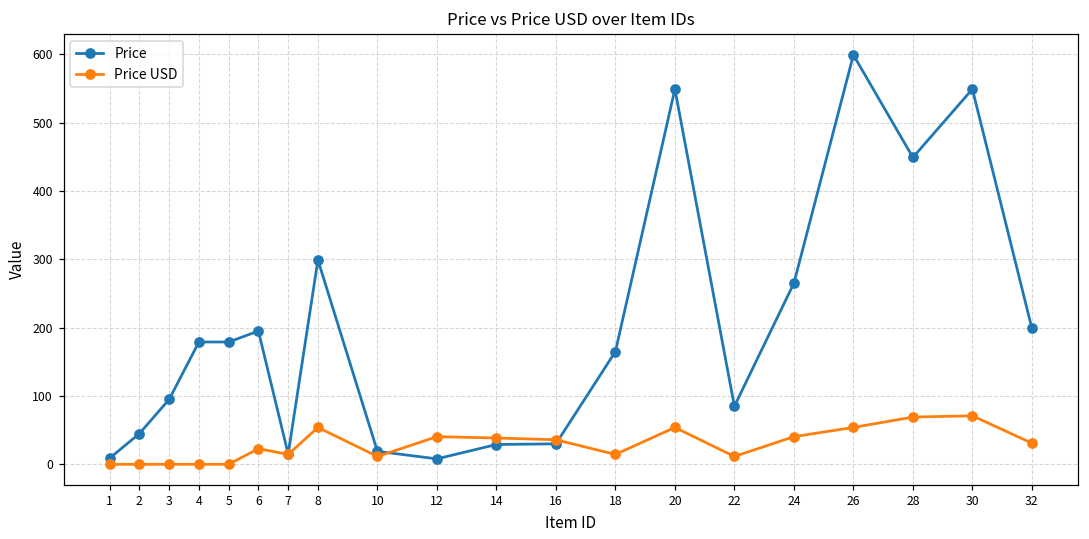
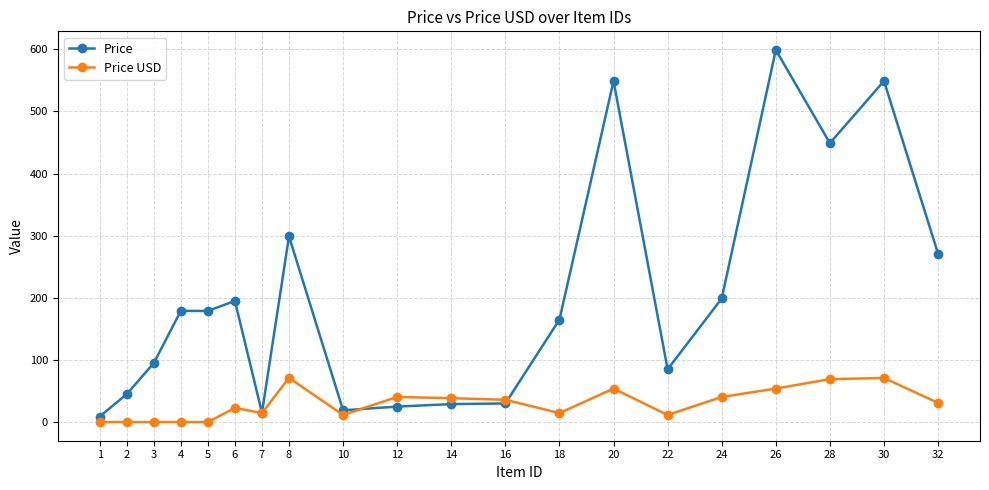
  {
    "Price": {
      "1": 10,
      "2": 50,
      "3": 100,
      "4": 180,
      "5": 180,
      "6": 200,
      "8": 300,
      "10": 20,
-     "12": 10,
+     "12": 30,
      "14": 30,
      "16": 30,
      "18": 170,
      "20": 550,
      "22": 90,
-     "24": 270,
+     "24": 200,
      "26": 600,
      "28": 450,
      "30": 550,
-     "32": 200
+     "32": 270
    },
    "Price USD": {
      "1": 0,
      "2": 0,
      "3": 0,
      "4": 0,
      "5": 0,
      "6": 20,
-     "8": 50,
+     "8": 70,
      "10": 10,
      "12": 40,
      "14": 40,
      "16": 40,
      "18": 10,
      "20": 50,
      "22": 10,
      "24": 40,
      "26": 50,
      "28": 70,
      "30": 70,
      "32": 30
    }
  }
